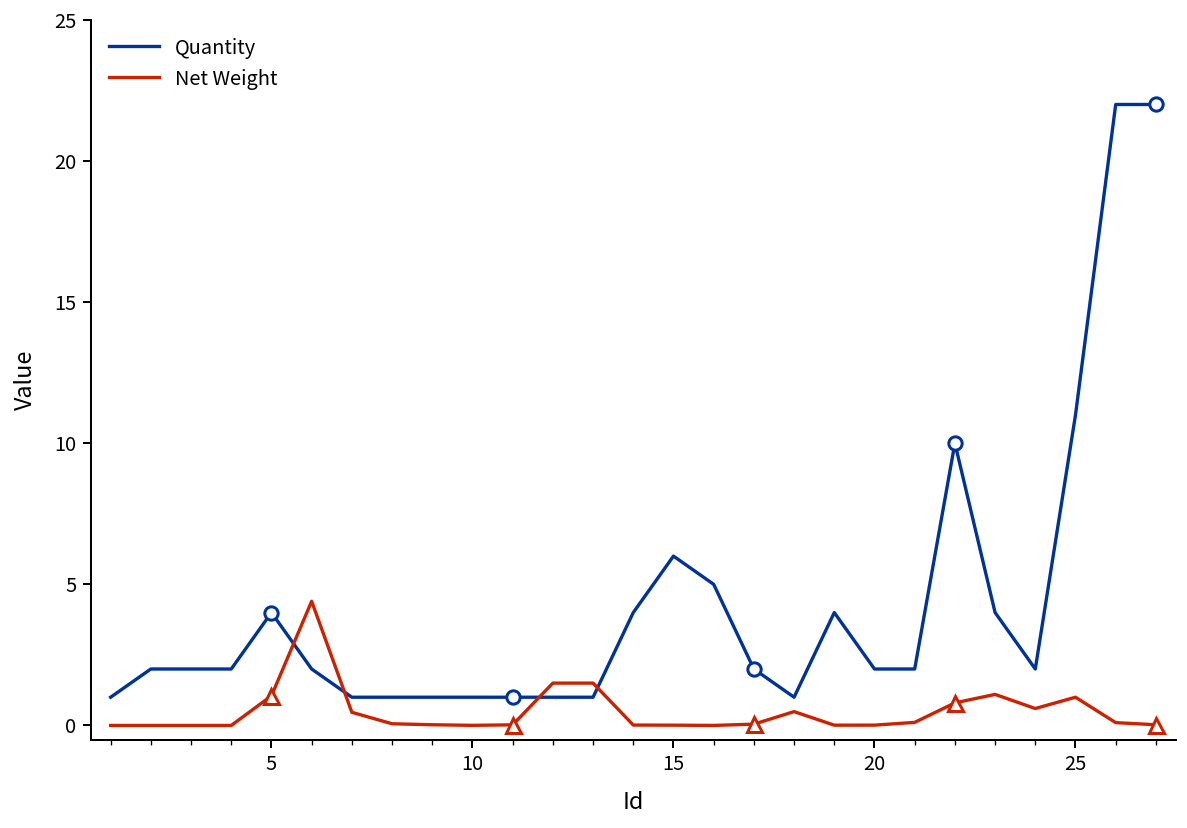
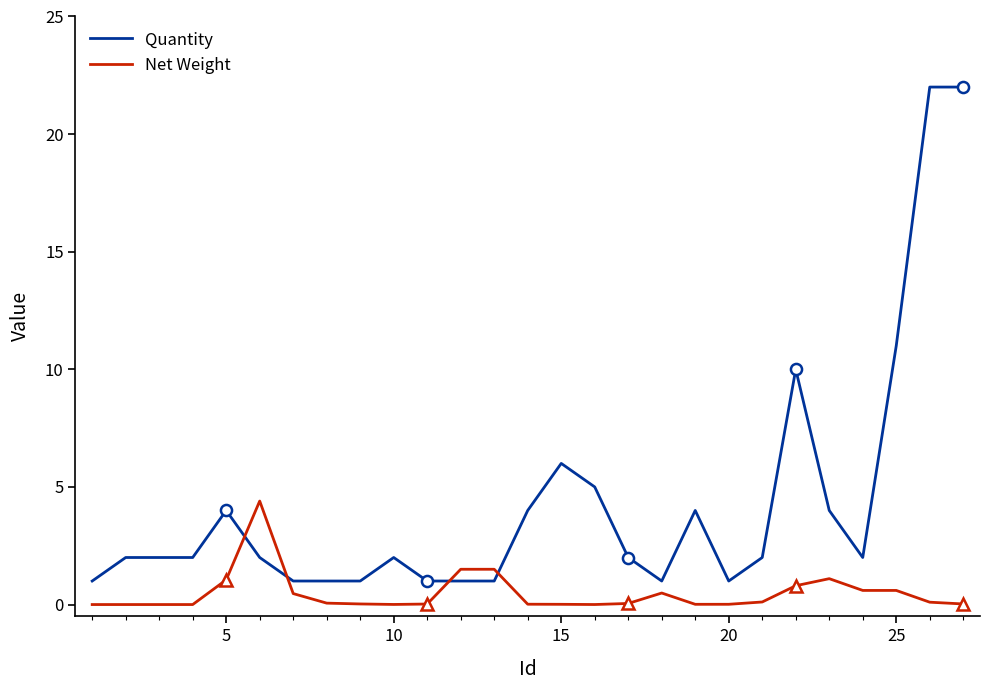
  {
    "Quantity": {
-     "10": 1,
+     "10": 2,
      "15": 6,
-     "20": 2,
+     "20": 1,
      "25": 11
    },
    "Net Weight": {
      "10": 0.0,
      "15": 0.0,
      "20": 0.0,
-     "25": 1.0
+     "25": 0.6
    }
  }
